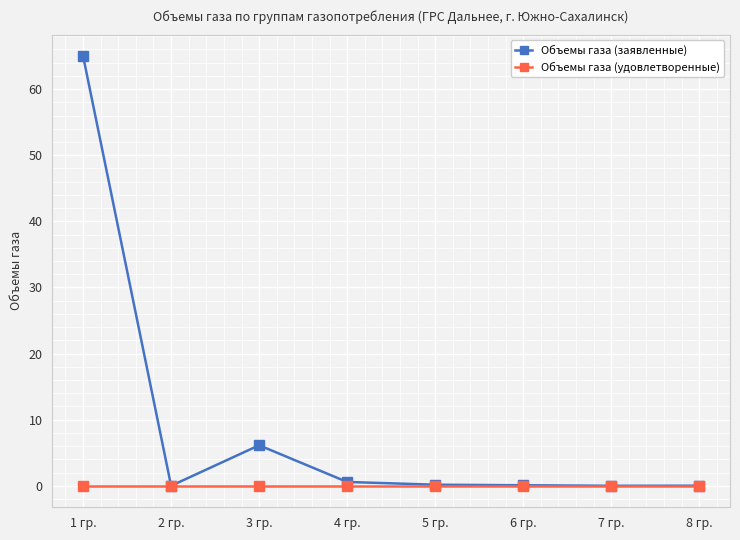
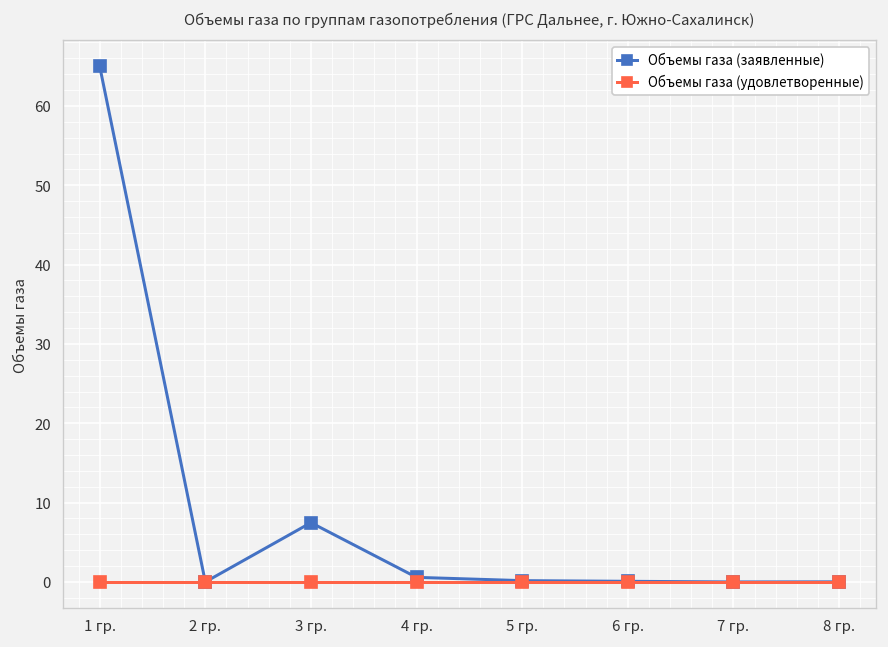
  {
    "Объемы газа (заявленные)": {
      "1 гр.": 65,
-     "3 гр.": 6,
+     "3 гр.": 7,
      "4 гр.": 1
    },
    "Объемы газа (удовлетворенные)": {
      "1 гр.": 0,
      "3 гр.": 0,
      "4 гр.": 0
    }
  }
